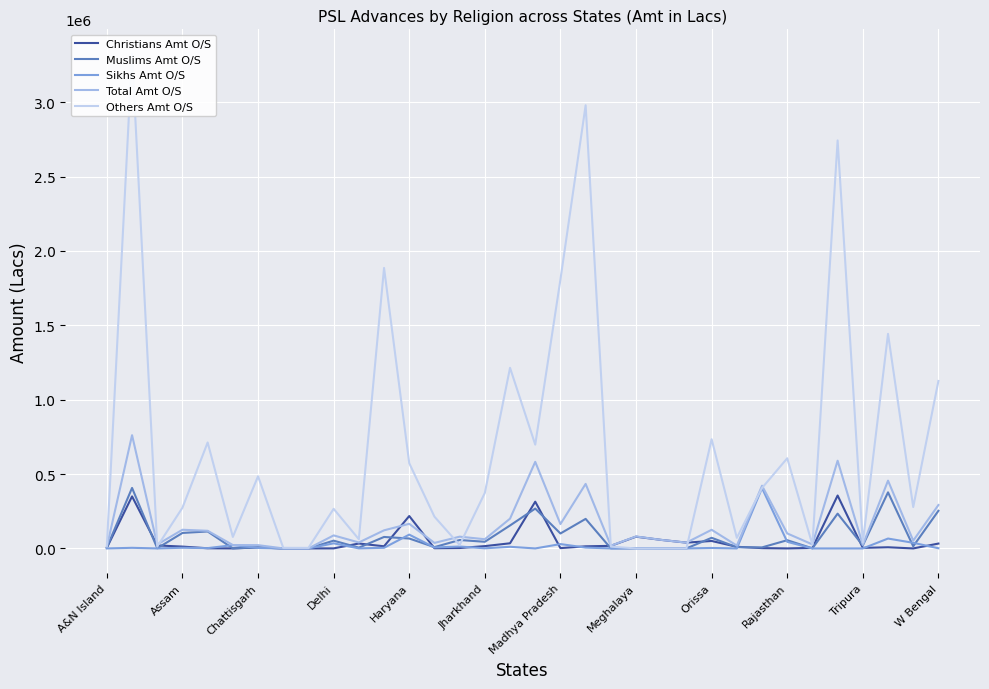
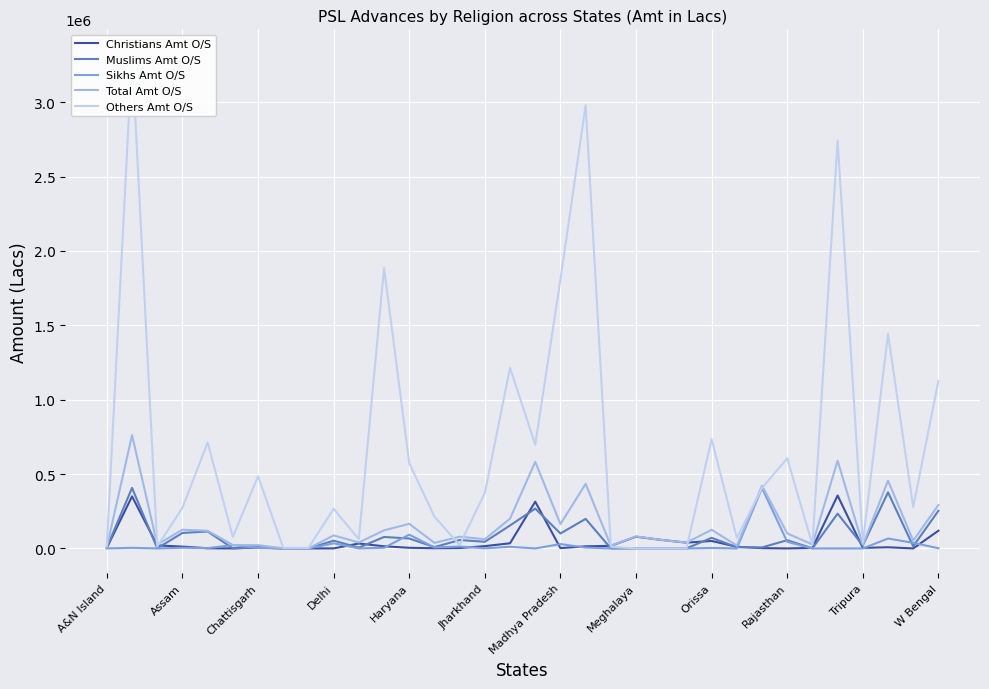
  {
    "Christians Amt O/S": {
      "Delhi": 0,
-     "Haryana": 220000,
+     "Haryana": 0,
      "Madhya Pradesh": 0,
      "Orissa": 50000,
      "Rajasthan": 0,
-     "W Bengal": 30000
+     "W Bengal": 120000
    }
  }
